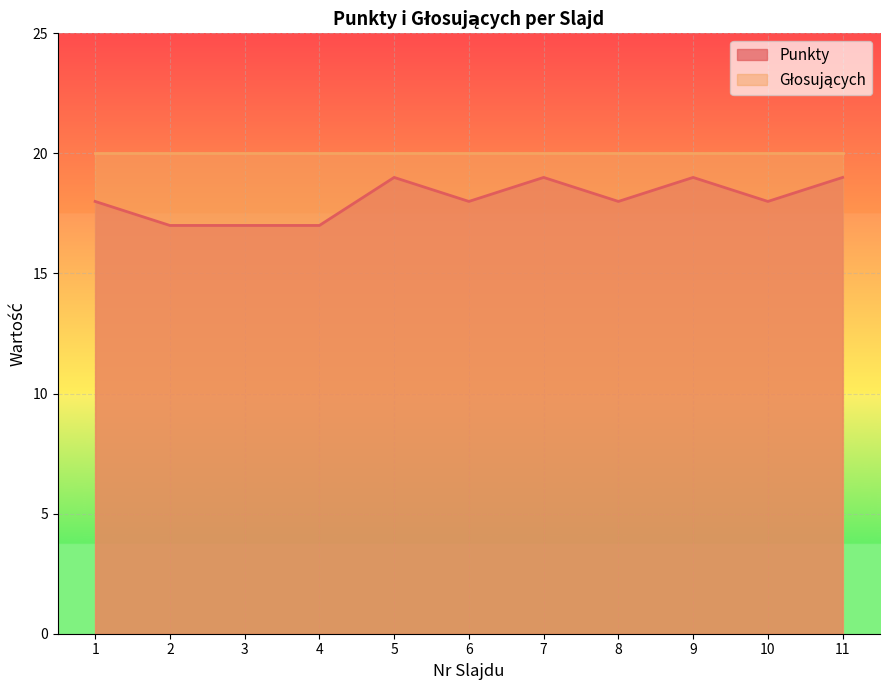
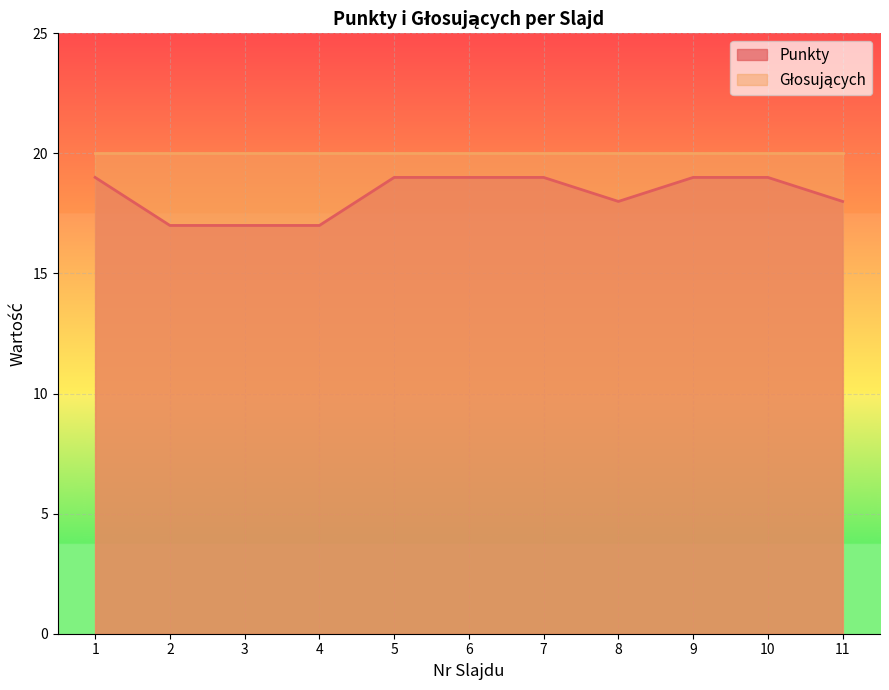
  {
    "Punkty": {
-     "1": 18,
+     "1": 19,
      "2": 17,
      "3": 17,
      "4": 17,
      "5": 19,
-     "6": 18,
+     "6": 19,
      "7": 19,
      "8": 18,
      "9": 19,
-     "10": 18,
-     "11": 19
+     "10": 19,
+     "11": 18
    },
    "Głosujących": {
      "1": 20,
      "2": 20,
      "3": 20,
      "4": 20,
      "5": 20,
      "6": 20,
      "7": 20,
      "8": 20,
      "9": 20,
      "10": 20,
      "11": 20
    }
  }
